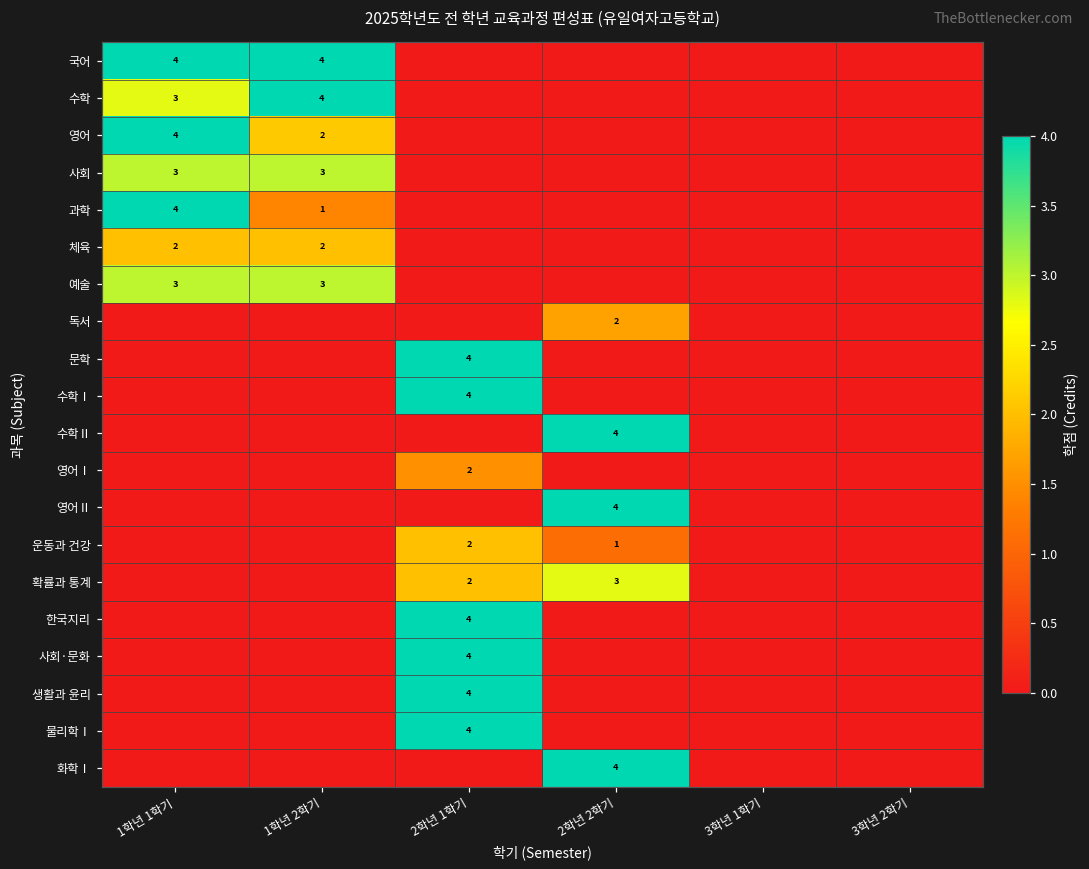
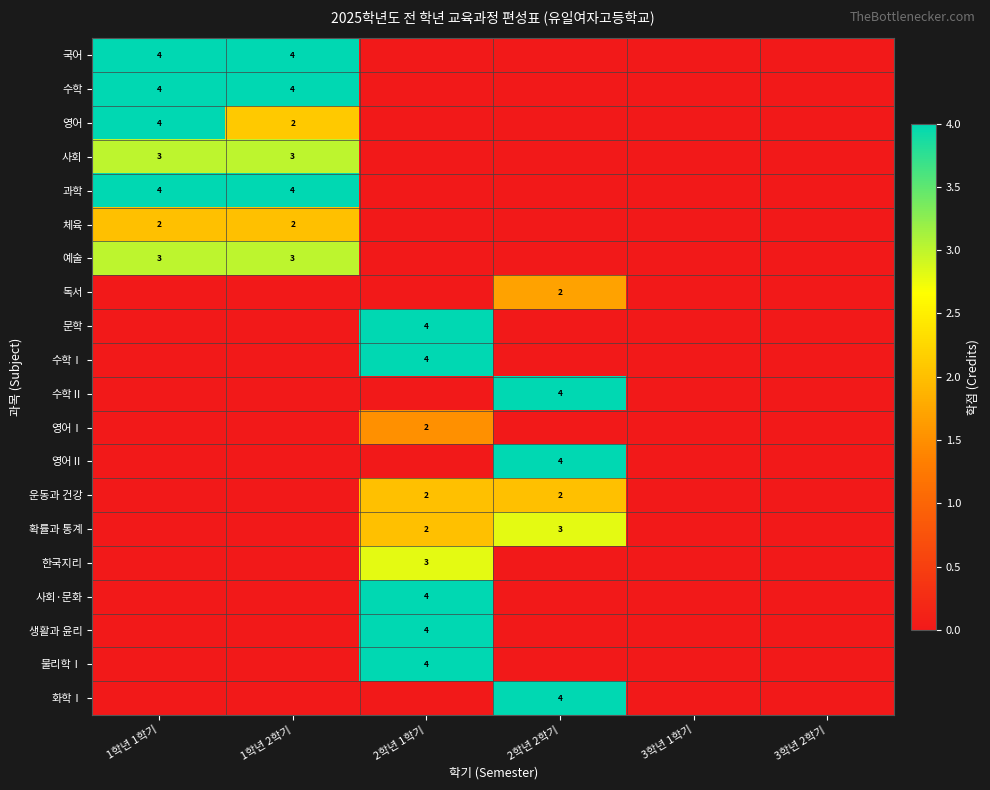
  {
    "국어": {
      "1학년 1학기": 4,
      "1학년 2학기": 4
    },
    "수학": {
-     "1학년 1학기": 3,
+     "1학년 1학기": 4,
      "1학년 2학기": 4
    },
    "영어": {
      "1학년 1학기": 4,
      "1학년 2학기": 2
    },
    "사회": {
      "1학년 1학기": 3,
      "1학년 2학기": 3
    },
    "과학": {
      "1학년 1학기": 4,
-     "1학년 2학기": 1
+     "1학년 2학기": 4
    },
    "체육": {
      "1학년 1학기": 2,
      "1학년 2학기": 2
    },
    "예술": {
      "1학년 1학기": 3,
      "1학년 2학기": 3
    },
    "독서": {
      "2학년 2학기": 2
    },
    "문학": {
      "2학년 1학기": 4
    },
    "수학Ⅰ": {
      "2학년 1학기": 4
    },
    "수학Ⅱ": {
      "2학년 2학기": 4
    },
    "영어Ⅰ": {
      "2학년 1학기": 2
    },
    "영어Ⅱ": {
      "2학년 2학기": 4
    },
    "운동과 건강": {
      "2학년 1학기": 2,
-     "2학년 2학기": 1
+     "2학년 2학기": 2
    },
    "확률과 통계": {
      "2학년 1학기": 2,
      "2학년 2학기": 3
    },
    "한국지리": {
-     "2학년 1학기": 4
+     "2학년 1학기": 3
    },
    "사회·문화": {
      "2학년 1학기": 4
    },
    "생활과 윤리": {
      "2학년 1학기": 4
    },
    "물리학Ⅰ": {
      "2학년 1학기": 4
    },
    "화학Ⅰ": {
      "2학년 2학기": 4
    }
  }
